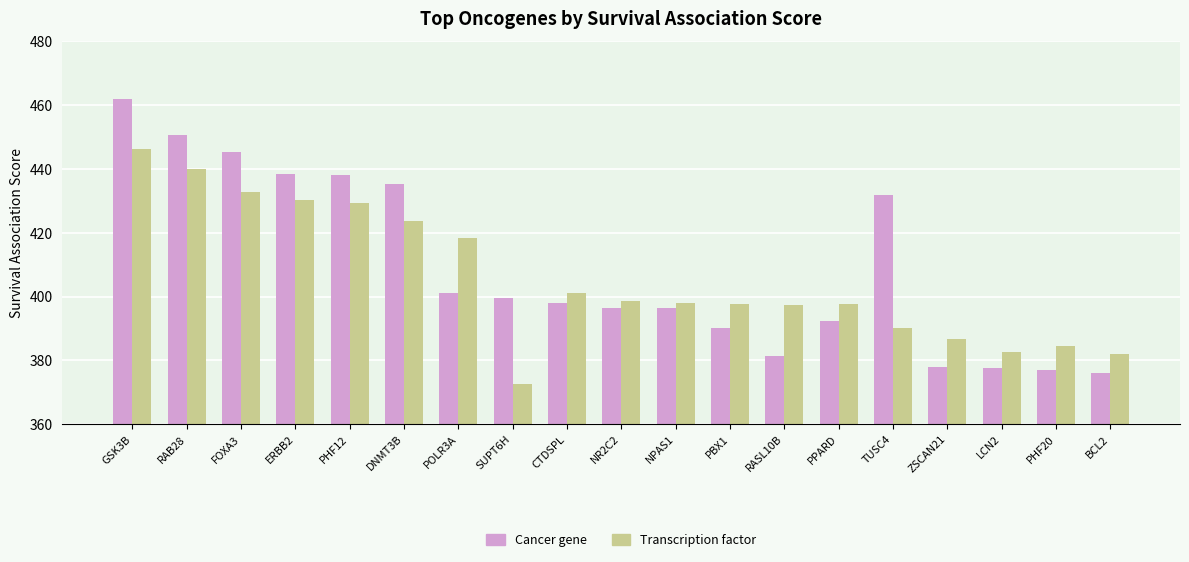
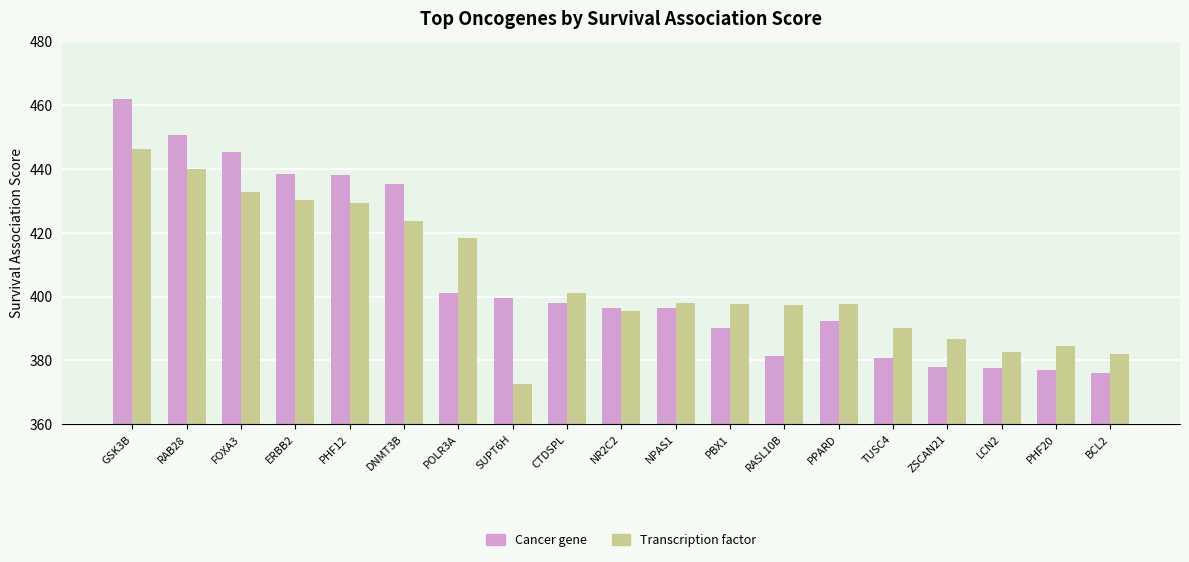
  {
    "Cancer gene": {
      "GSK3B": 462,
      "RAB28": 451,
      "FOXA3": 445,
      "ERBB2": 439,
      "PHF12": 438,
      "DNMT3B": 435,
      "POLR3A": 401,
      "SUPT6H": 400,
      "CTDSPL": 398,
      "NR2C2": 396,
      "NPAS1": 396,
      "PBX1": 390,
      "RASL10B": 381,
      "PPARD": 392,
-     "TUSC4": 432,
+     "TUSC4": 381,
      "ZSCAN21": 378,
      "LCN2": 378,
      "PHF20": 377,
      "BCL2": 376
    },
    "Transcription factor": {
      "GSK3B": 446,
      "RAB28": 440,
      "FOXA3": 433,
      "ERBB2": 430,
      "PHF12": 429,
      "DNMT3B": 424,
      "POLR3A": 418,
      "SUPT6H": 372,
      "CTDSPL": 401,
-     "NR2C2": 398,
+     "NR2C2": 396,
      "NPAS1": 398,
      "PBX1": 398,
      "RASL10B": 397,
      "PPARD": 398,
      "TUSC4": 390,
      "ZSCAN21": 387,
      "LCN2": 383,
      "PHF20": 384,
      "BCL2": 382
    }
  }
